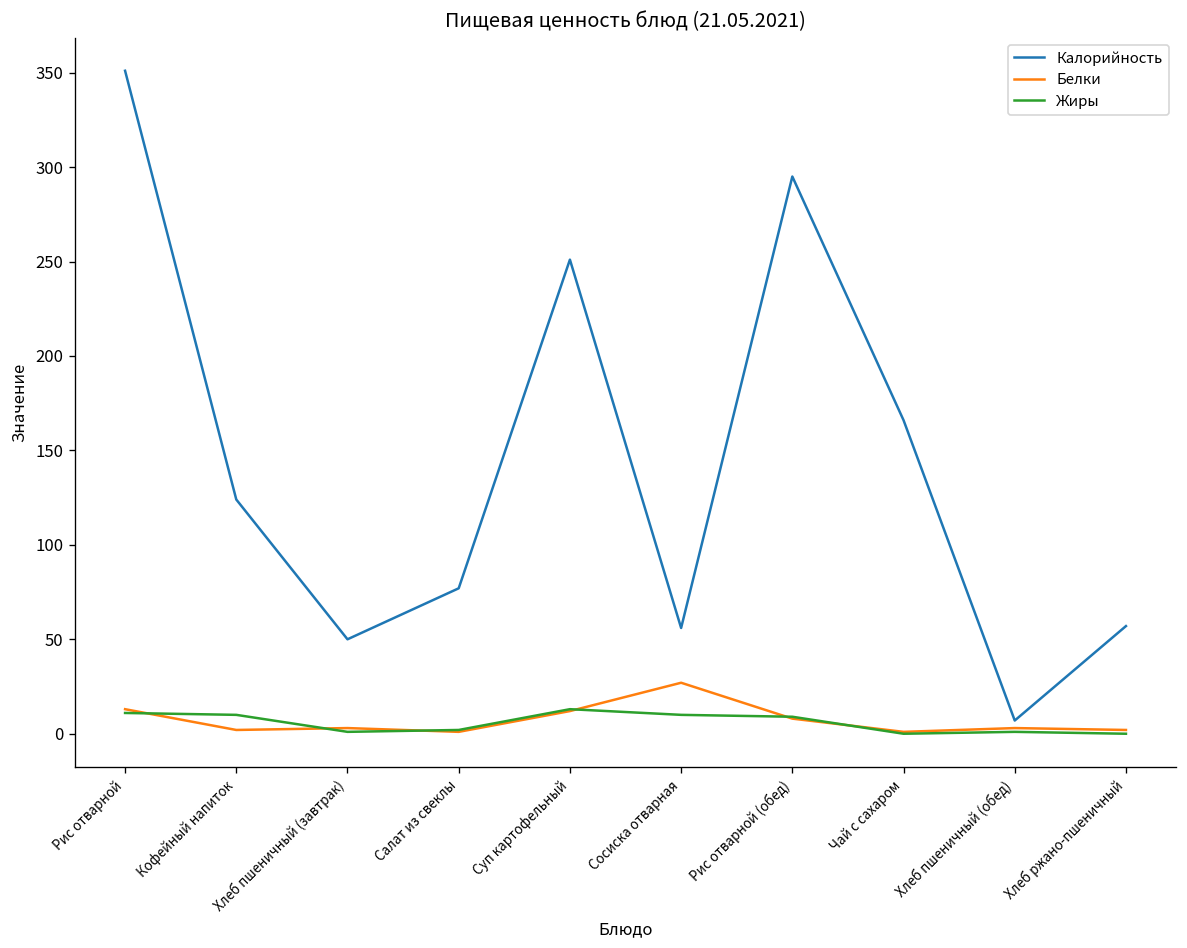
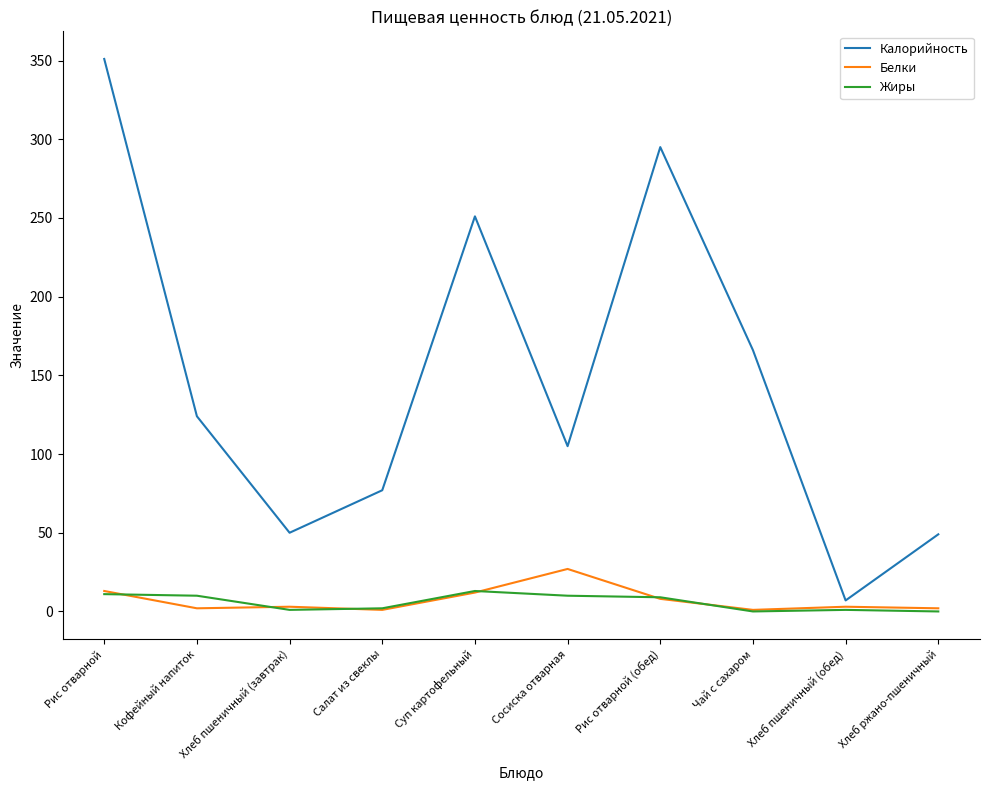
  {
    "Калорийность": {
      "Рис отварной": 351,
      "Кофейный напиток": 124,
      "Хлеб пшеничный (завтрак)": 50,
      "Салат из свеклы": 77,
      "Суп картофельный": 251,
-     "Сосиска отварная": 56,
+     "Сосиска отварная": 105,
      "Рис отварной (обед)": 295,
      "Чай с сахаром": 166,
      "Хлеб пшеничный (обед)": 7,
-     "Хлеб ржано-пшеничный": 57
+     "Хлеб ржано-пшеничный": 49
    },
    "Белки": {
      "Рис отварной": 13,
      "Кофейный напиток": 2,
      "Хлеб пшеничный (завтрак)": 3,
      "Сосиска отварная": 27,
      "Хлеб пшеничный (обед)": 3,
      "Хлеб ржано-пшеничный": 2
    },
    "Жиры": {
      "Рис отварной": 11,
      "Кофейный напиток": 10,
      "Хлеб пшеничный (завтрак)": 1,
      "Сосиска отварная": 10,
      "Хлеб пшеничный (обед)": 1,
      "Хлеб ржано-пшеничный": 0
    }
  }
